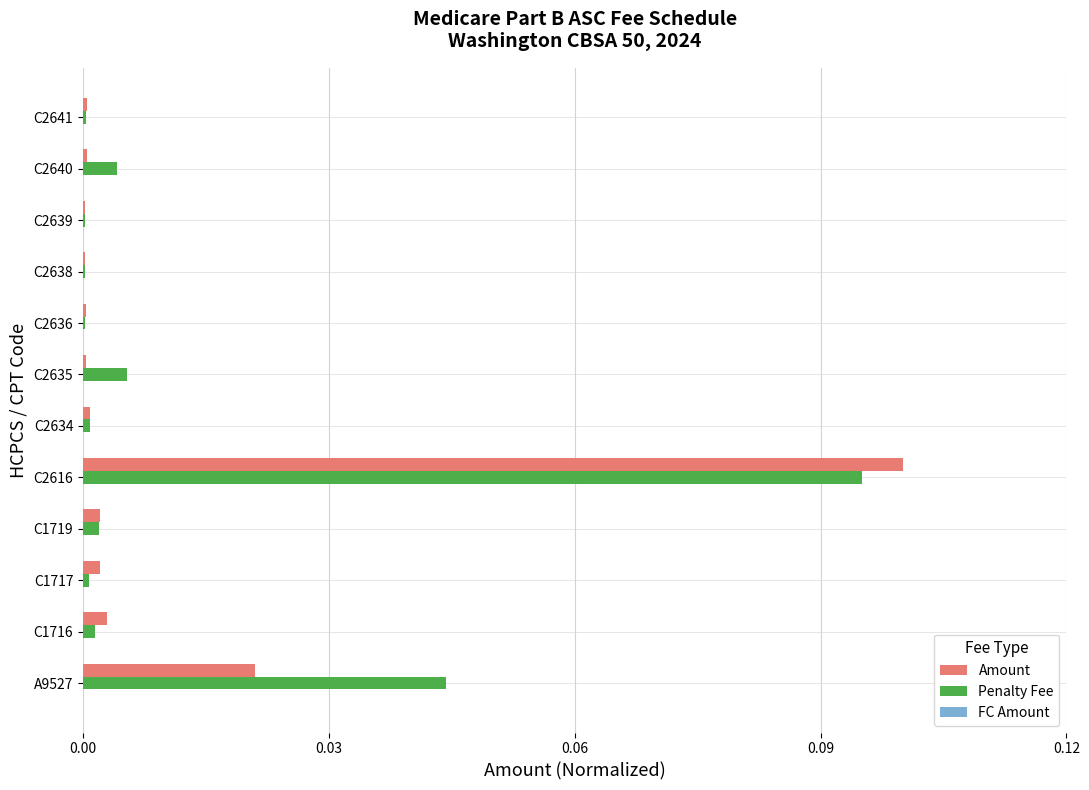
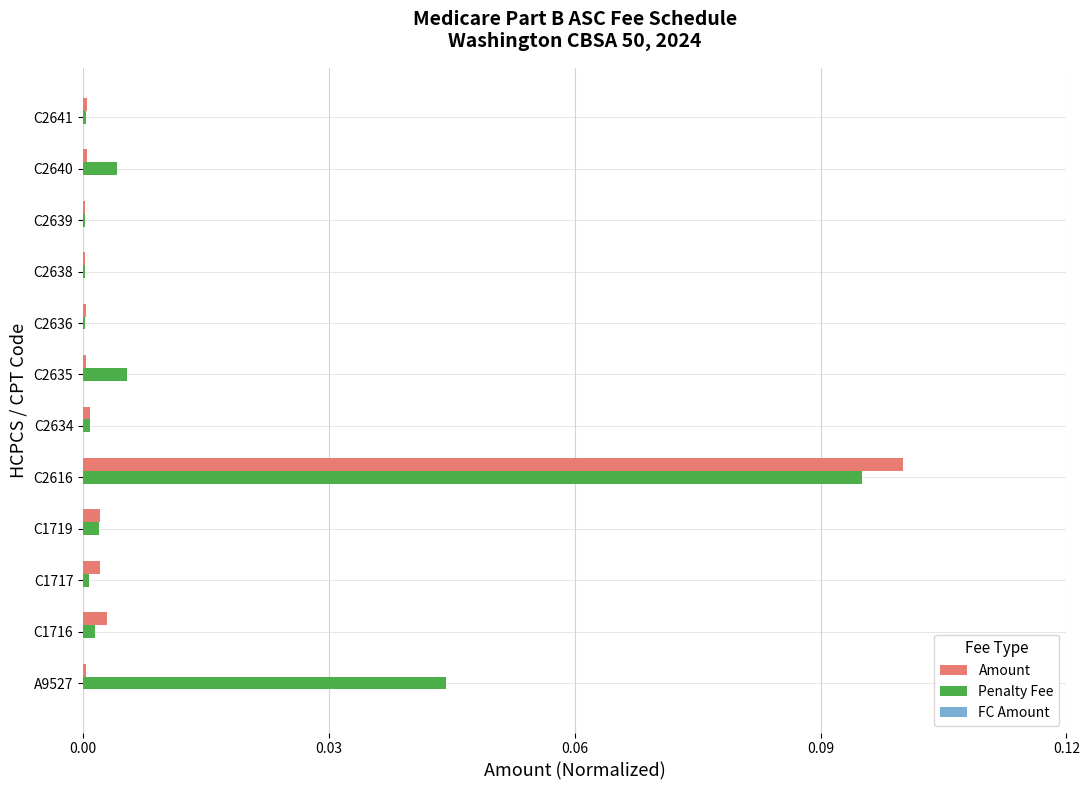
  {
    "Amount": {
      "C2641": 0.000,
      "C2640": 0.000,
      "C2636": 0.000,
      "C2635": 0.000,
      "C2634": 0.001,
      "C2616": 0.100,
      "C1719": 0.002,
      "C1717": 0.002,
      "C1716": 0.003,
-     "A9527": 0.021
+     "A9527": 0.000
    },
    "Penalty Fee": {
      "C2641": 0.000,
      "C2640": 0.004,
      "C2635": 0.005,
      "C2634": 0.001,
      "C2616": 0.095,
      "C1719": 0.002,
      "C1717": 0.001,
      "C1716": 0.001,
      "A9527": 0.044
    },
    "FC Amount": {
      "C2641": 0.000,
      "C2640": 0.000,
      "C2639": 0.000,
      "C2638": 0.000,
      "C2636": 0.000,
      "C2635": 0.000,
      "C2634": 0.000,
      "C2616": 0.000,
      "C1719": 0.000,
      "C1717": 0.000,
      "C1716": 0.000,
      "A9527": 0.000
    }
  }
